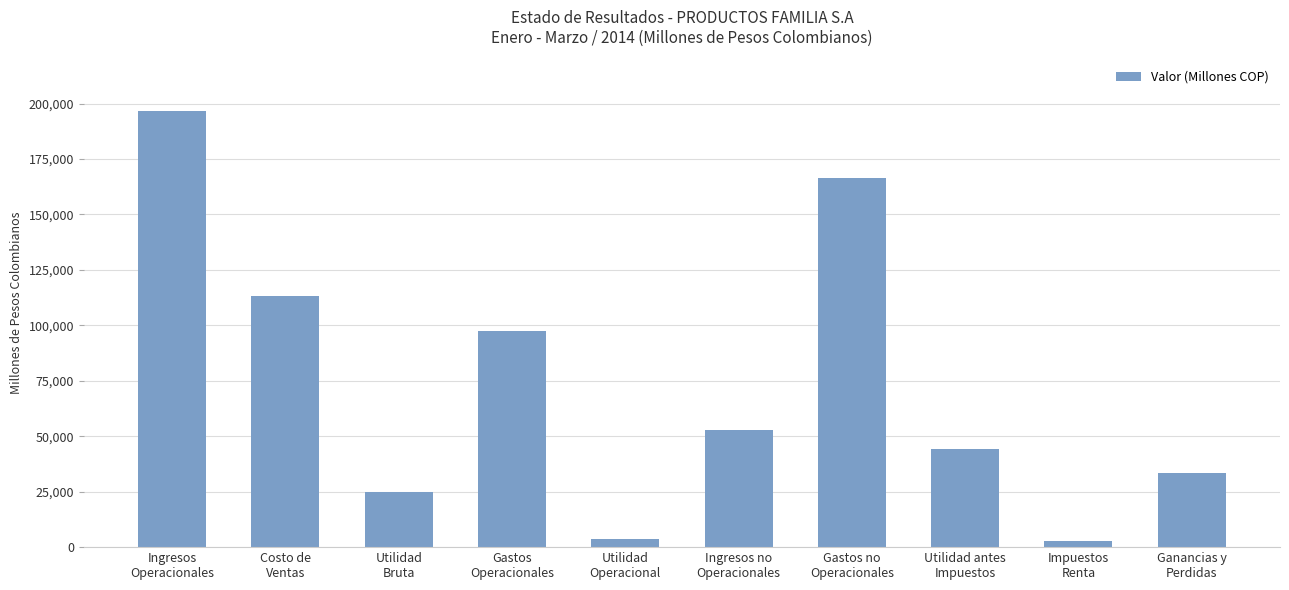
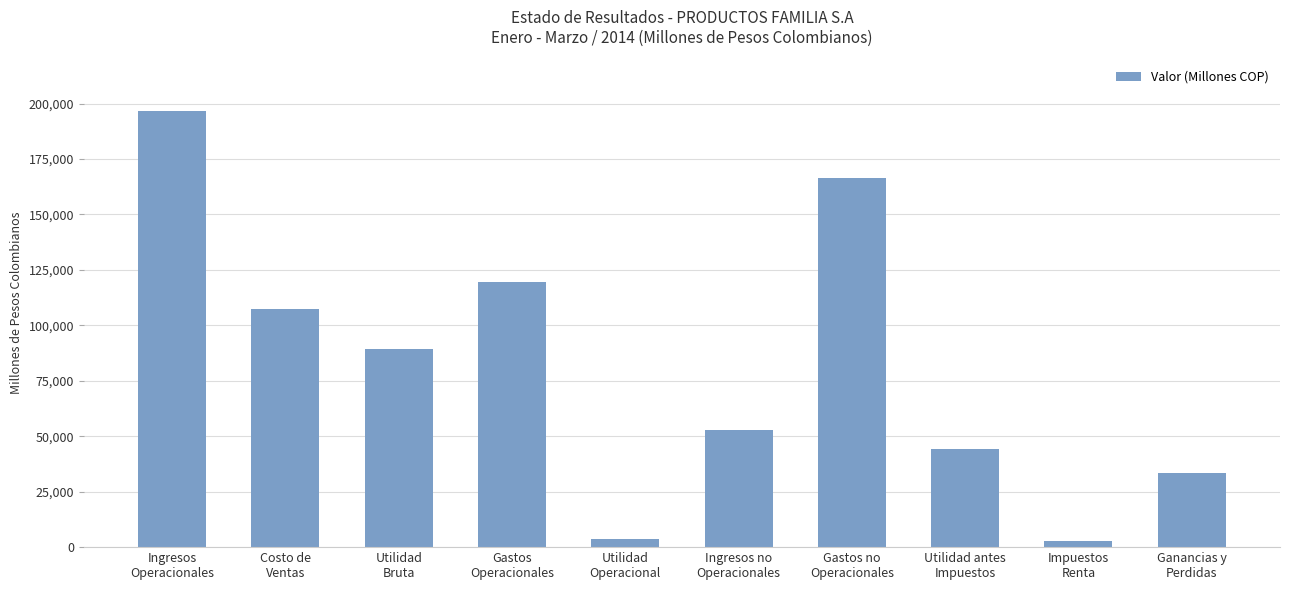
  {
    "Ingresos Operacionales": "197,000",
-   "Costo de Ventas": "113,000",
-   "Utilidad Bruta": "25,000",
-   "Gastos Operacionales": "98,000",
+   "Costo de Ventas": "108,000",
+   "Utilidad Bruta": "89,000",
+   "Gastos Operacionales": "120,000",
    "Utilidad Operacional": "3,000",
    "Ingresos no Operacionales": "53,000",
    "Gastos no Operacionales": "166,000",
    "Utilidad antes Impuestos": "44,000",
    "Impuestos Renta": "3,000",
    "Ganancias y Perdidas": "33,000"
  }
